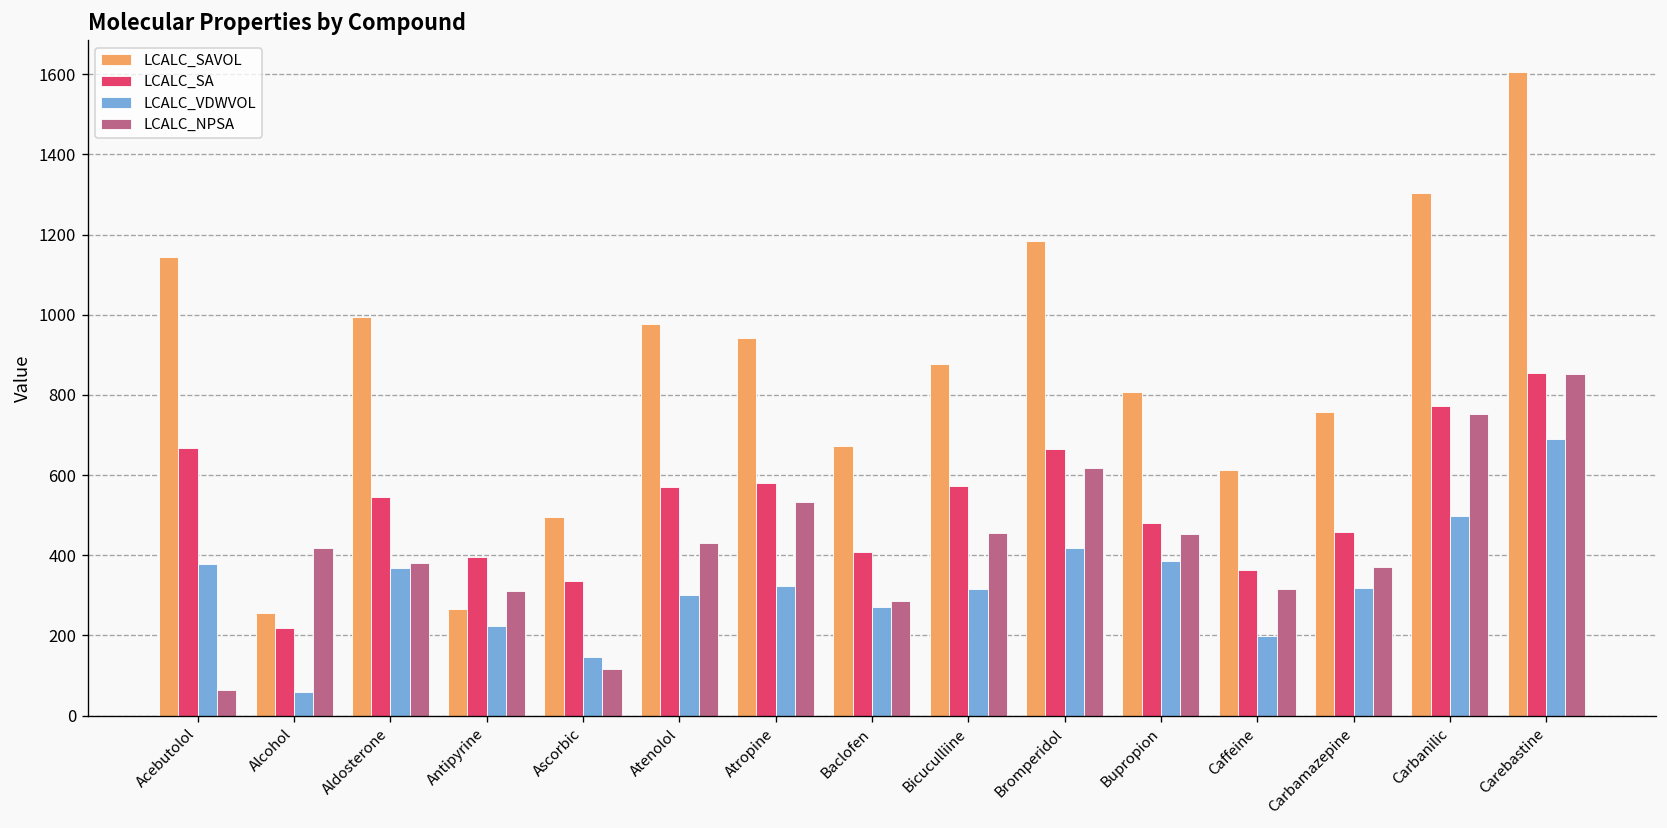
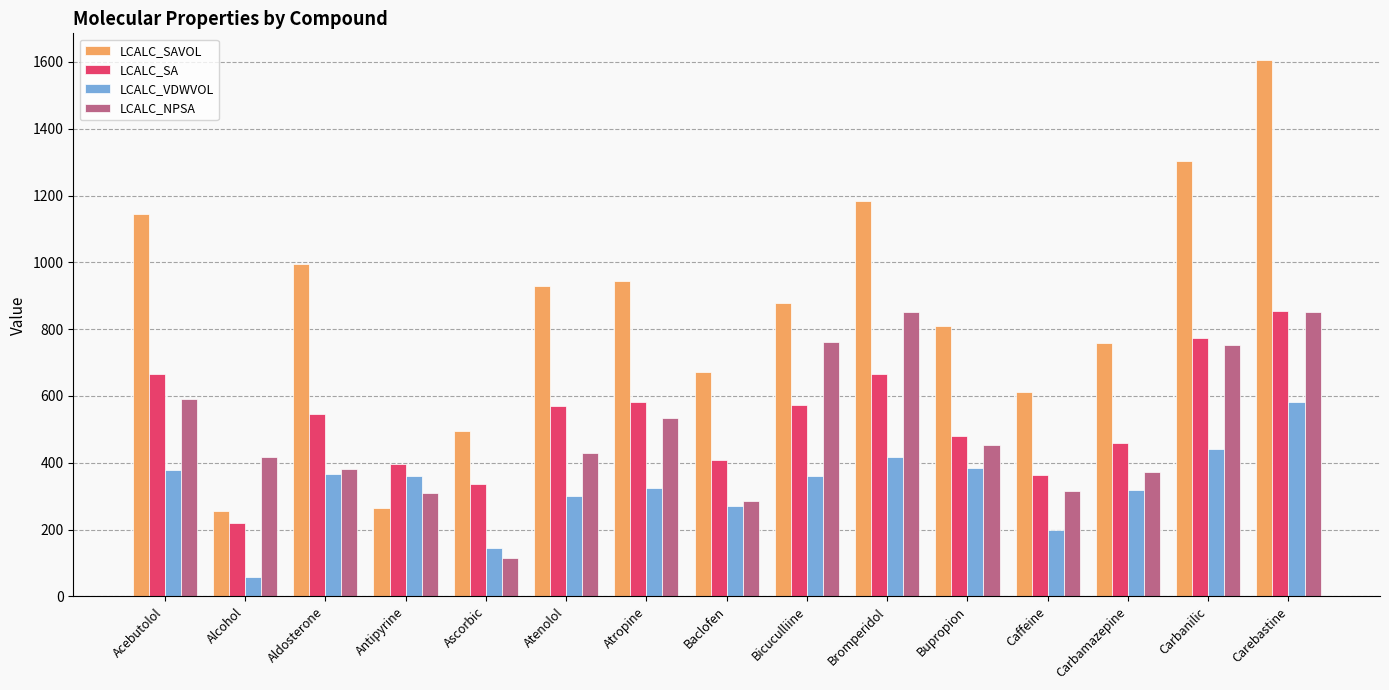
  {
    "LCALC_SAVOL": {
      "Acebutolol": 1140,
      "Alcohol": 260,
      "Aldosterone": 990,
      "Antipyrine": 270,
      "Ascorbic": 500,
-     "Atenolol": 980,
+     "Atenolol": 930,
      "Atropine": 940,
      "Baclofen": 670,
      "Bicuculliine": 880,
      "Bromperidol": 1180,
      "Bupropion": 810,
      "Caffeine": 610,
      "Carbamazepine": 760,
      "Carbanilic": 1300,
      "Carebastine": 1610
    },
    "LCALC_SA": {
      "Acebutolol": 670,
      "Alcohol": 220,
      "Aldosterone": 550,
      "Antipyrine": 400,
      "Ascorbic": 340,
      "Atenolol": 570,
      "Atropine": 580,
      "Baclofen": 410,
      "Bicuculliine": 570,
      "Bromperidol": 670,
      "Bupropion": 480,
      "Caffeine": 360,
      "Carbamazepine": 460,
      "Carbanilic": 770,
      "Carebastine": 860
    },
    "LCALC_VDWVOL": {
      "Acebutolol": 380,
      "Alcohol": 60,
      "Aldosterone": 370,
-     "Antipyrine": 220,
+     "Antipyrine": 360,
      "Ascorbic": 150,
      "Atenolol": 300,
      "Atropine": 320,
      "Baclofen": 270,
-     "Bicuculliine": 320,
+     "Bicuculliine": 360,
      "Bromperidol": 420,
      "Bupropion": 390,
      "Caffeine": 200,
      "Carbamazepine": 320,
-     "Carbanilic": 500,
-     "Carebastine": 690
+     "Carbanilic": 440,
+     "Carebastine": 580
    },
    "LCALC_NPSA": {
-     "Acebutolol": 70,
+     "Acebutolol": 590,
      "Alcohol": 420,
      "Aldosterone": 380,
      "Antipyrine": 310,
      "Ascorbic": 120,
      "Atenolol": 430,
      "Atropine": 530,
      "Baclofen": 290,
-     "Bicuculliine": 460,
-     "Bromperidol": 620,
+     "Bicuculliine": 760,
+     "Bromperidol": 850,
      "Bupropion": 450,
      "Caffeine": 310,
      "Carbamazepine": 370,
      "Carbanilic": 750,
      "Carebastine": 850
    }
  }
